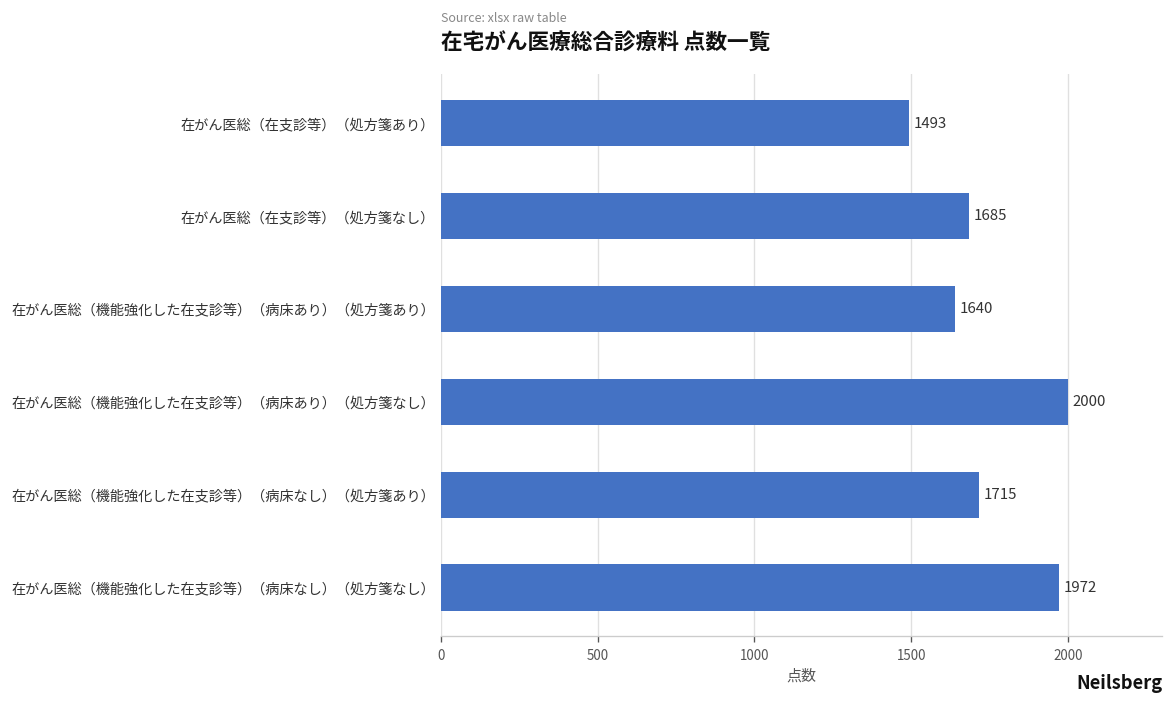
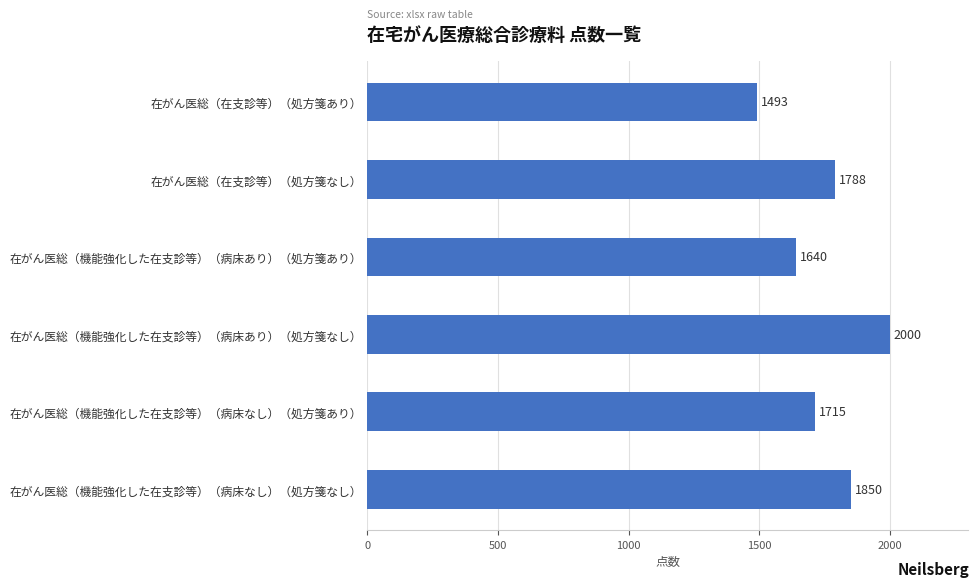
  {
    "在がん医総（在支診等）（処方箋あり）": 1493,
-   "在がん医総（在支診等）（処方箋なし）": 1685,
+   "在がん医総（在支診等）（処方箋なし）": 1788,
    "在がん医総（機能強化した在支診等）（病床あり）（処方箋あり）": 1640,
    "在がん医総（機能強化した在支診等）（病床あり）（処方箋なし）": 2000,
    "在がん医総（機能強化した在支診等）（病床なし）（処方箋あり）": 1715,
-   "在がん医総（機能強化した在支診等）（病床なし）（処方箋なし）": 1972
+   "在がん医総（機能強化した在支診等）（病床なし）（処方箋なし）": 1850
  }
